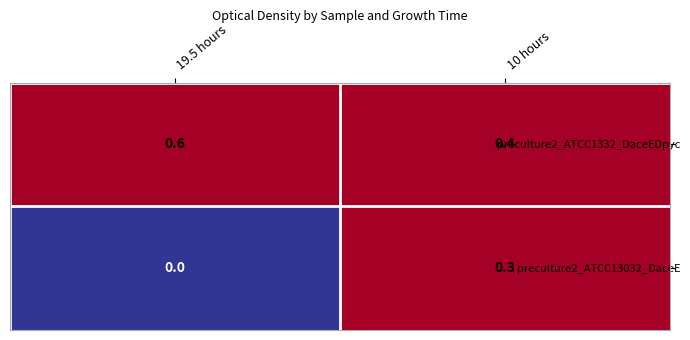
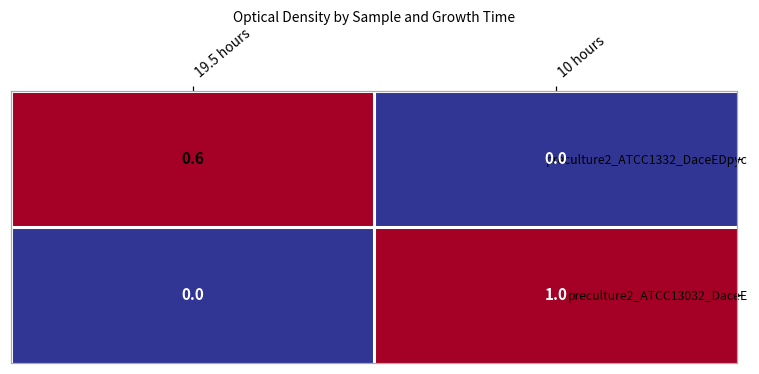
  {
    "preculture2_ATCC1332_DaceEDpyc": {
      "19.5 hours": 0.6,
-     "10 hours": 0.4
+     "10 hours": 0.0
    },
    "preculture2_ATCC13032_DaceE": {
      "19.5 hours": 0.0,
-     "10 hours": 0.3
+     "10 hours": 1.0
    }
  }
